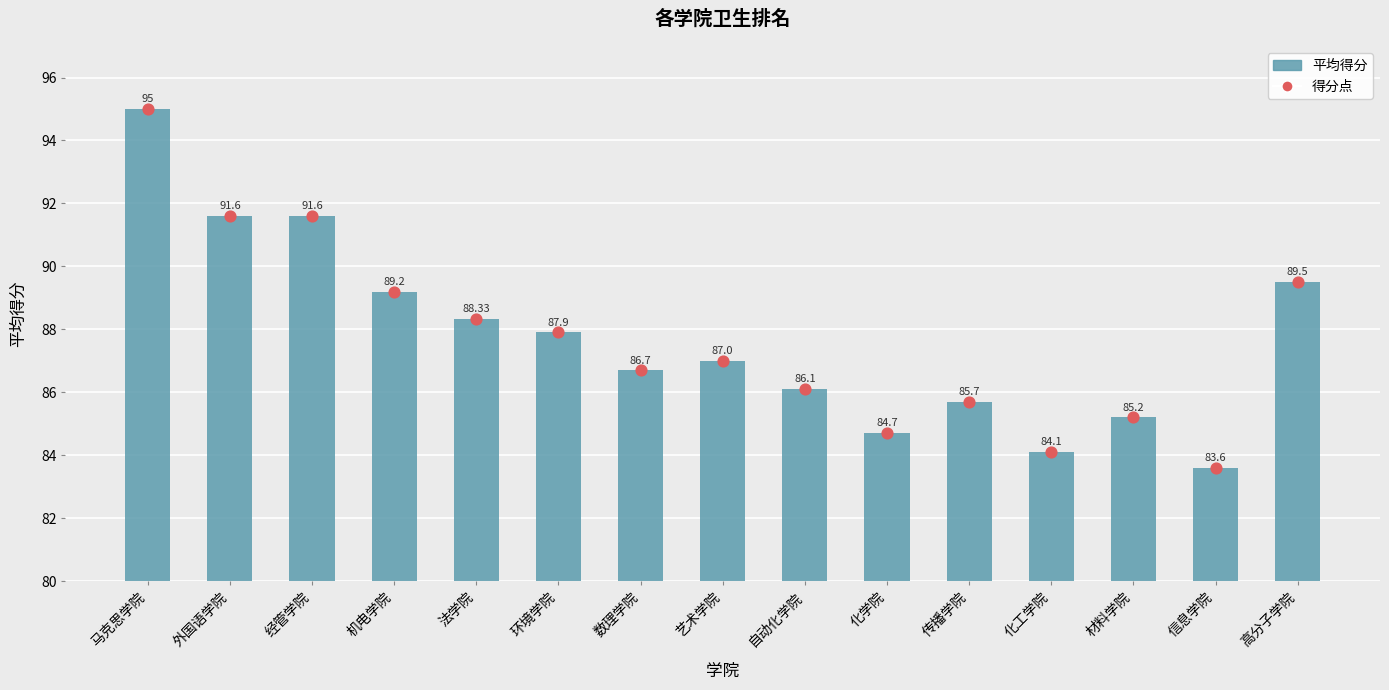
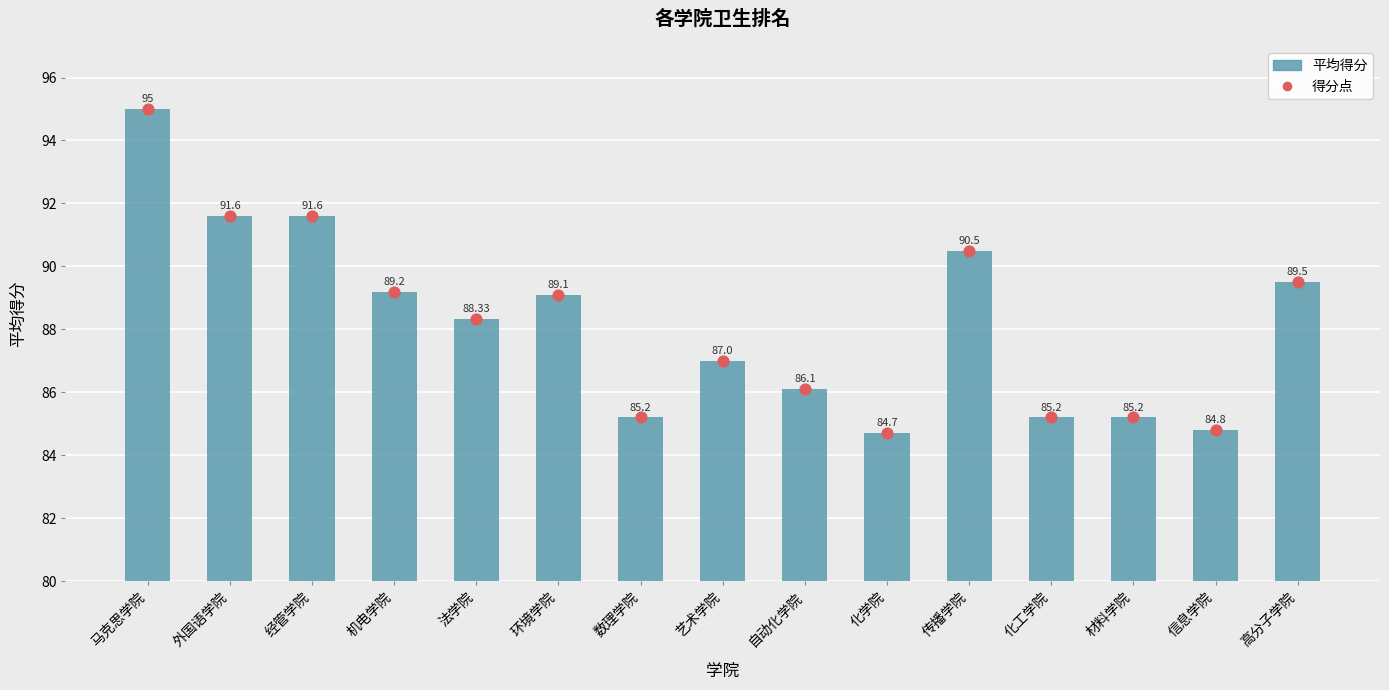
  {
    "马克思学院": 95,
    "外国语学院": 91.6,
    "经管学院": 91.6,
    "机电学院": 89.2,
    "法学院": 88.33,
-   "环境学院": 87.9,
-   "数理学院": 86.7,
+   "环境学院": 89.1,
+   "数理学院": 85.2,
    "艺术学院": 87.0,
    "自动化学院": 86.1,
    "化学院": 84.7,
-   "传播学院": 85.7,
-   "化工学院": 84.1,
+   "传播学院": 90.5,
+   "化工学院": 85.2,
    "材料学院": 85.2,
-   "信息学院": 83.6,
+   "信息学院": 84.8,
    "高分子学院": 89.5
  }
